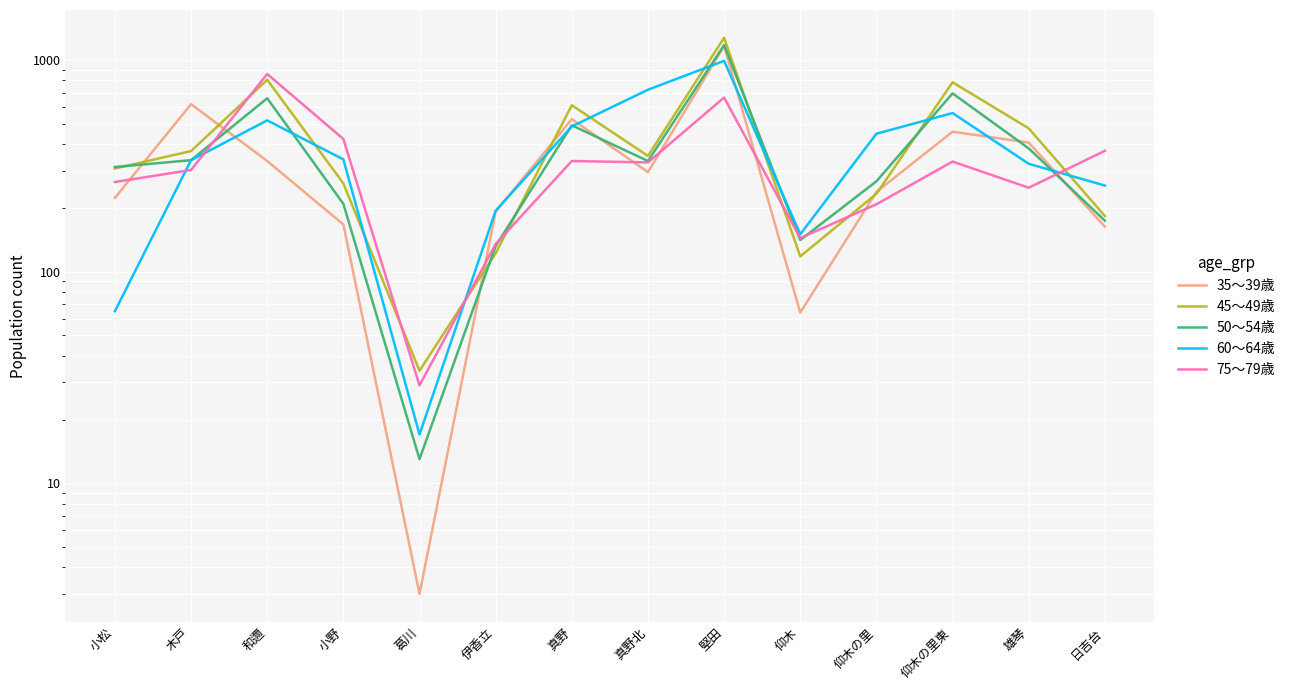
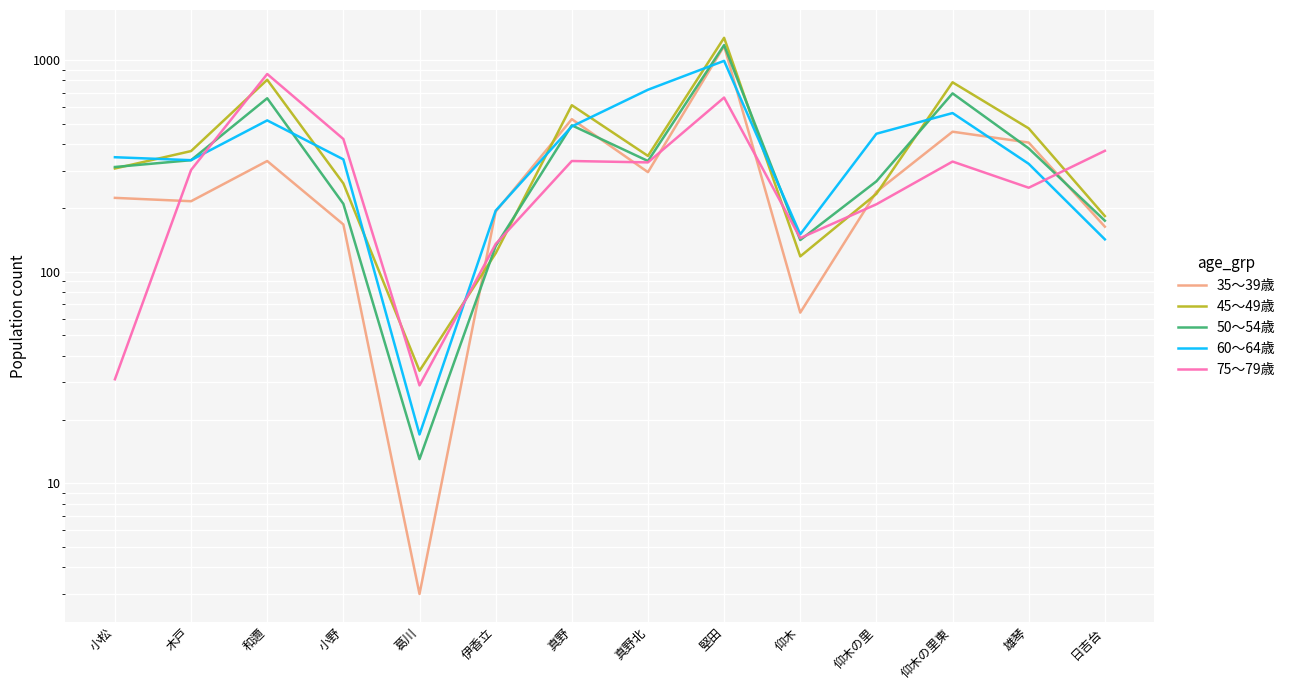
  {
    "35～39歳": {
      "小松": 220,
-     "木戸": 620,
+     "木戸": 220,
      "和邇": 330,
      "小野": 170,
      "葛川": 3,
      "真野": 530,
      "真野北": 300,
      "仰木": 64,
      "仰木の里東": 460,
      "雄琴": 410,
      "日吉台": 160
    },
    "45～49歳": {
      "木戸": 370,
      "和邇": 810,
      "小野": 260,
      "葛川": 34,
      "伊香立": 120,
      "真野": 610,
      "真野北": 350,
      "堅田": 1300,
      "仰木": 120,
      "仰木の里東": 780,
      "雄琴": 480,
      "日吉台": 180
    },
    "50～54歳": {
      "和邇": 660,
      "小野": 210,
      "葛川": 13,
      "仰木の里": 270,
      "仰木の里東": 700,
      "雄琴": 380,
      "日吉台": 170
    },
    "60～64歳": {
-     "小松": 65,
+     "小松": 350,
      "和邇": 520,
      "小野": 340,
      "葛川": 17,
      "真野北": 720,
      "堅田": 1000,
      "仰木": 150,
      "仰木の里": 450,
      "仰木の里東": 560,
      "雄琴": 320,
-     "日吉台": 260
+     "日吉台": 140
    },
    "75～79歳": {
-     "小松": 270,
+     "小松": 31,
      "木戸": 300,
      "和邇": 860,
      "小野": 420,
      "葛川": 29,
      "真野": 330,
      "堅田": 660,
      "仰木の里": 210,
      "仰木の里東": 330,
      "雄琴": 250,
      "日吉台": 370
    }
  }
